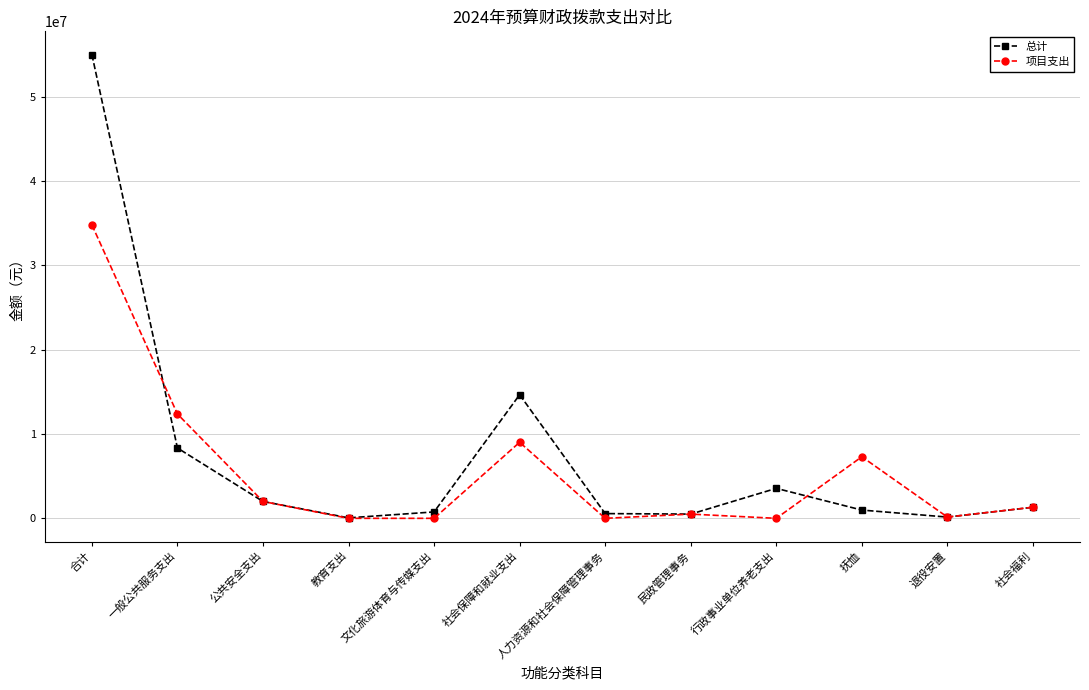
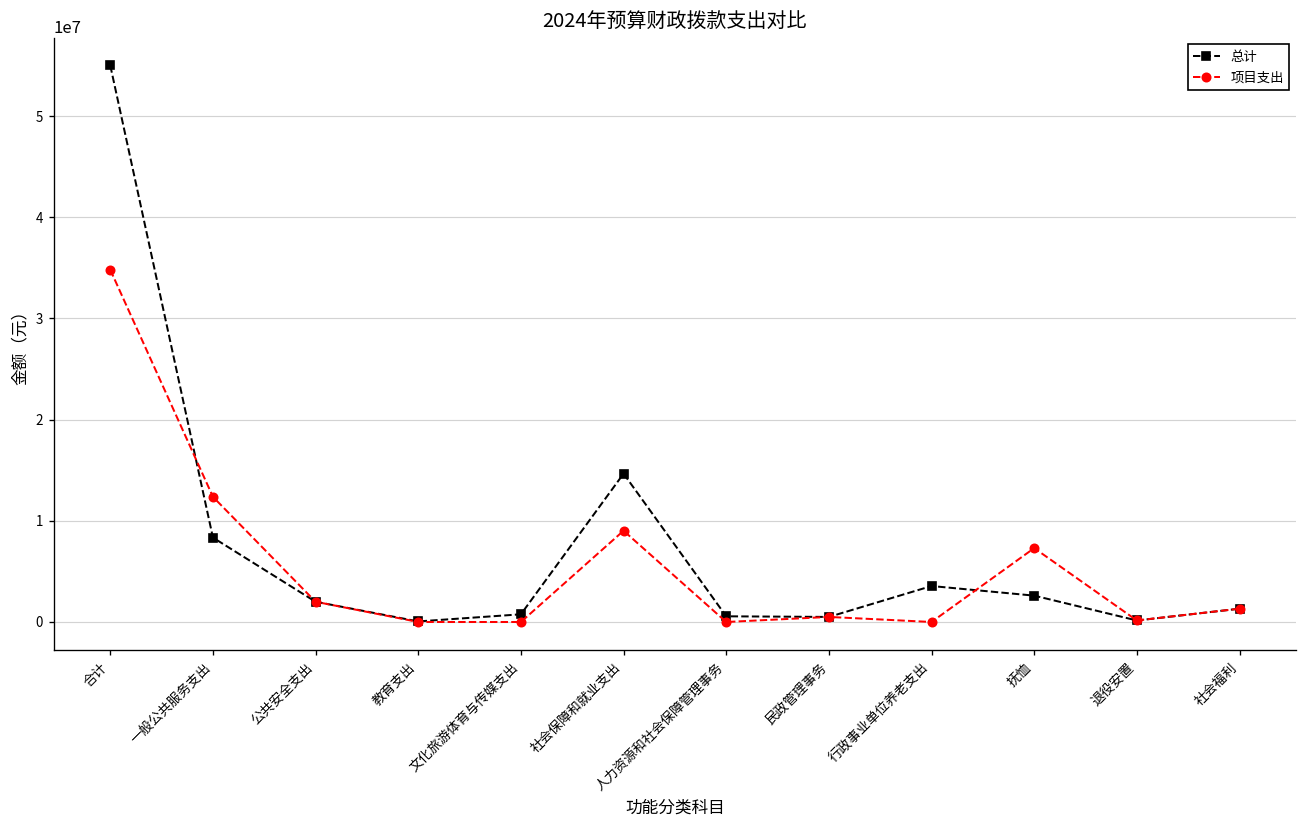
  {
    "总计": {
      "合计": 55000000,
      "一般公共服务支出": 8000000,
      "文化旅游体育与传媒支出": 1000000,
      "社会保障和就业支出": 15000000,
      "人力资源和社会保障管理事务": 1000000,
      "行政事业单位养老支出": 4000000,
-     "抚恤": 1000000
+     "抚恤": 3000000
    },
    "项目支出": {
      "合计": 35000000,
      "一般公共服务支出": 12000000,
      "文化旅游体育与传媒支出": 0,
      "社会保障和就业支出": 9000000,
      "人力资源和社会保障管理事务": 0,
      "行政事业单位养老支出": 0,
      "抚恤": 7000000
    }
  }
